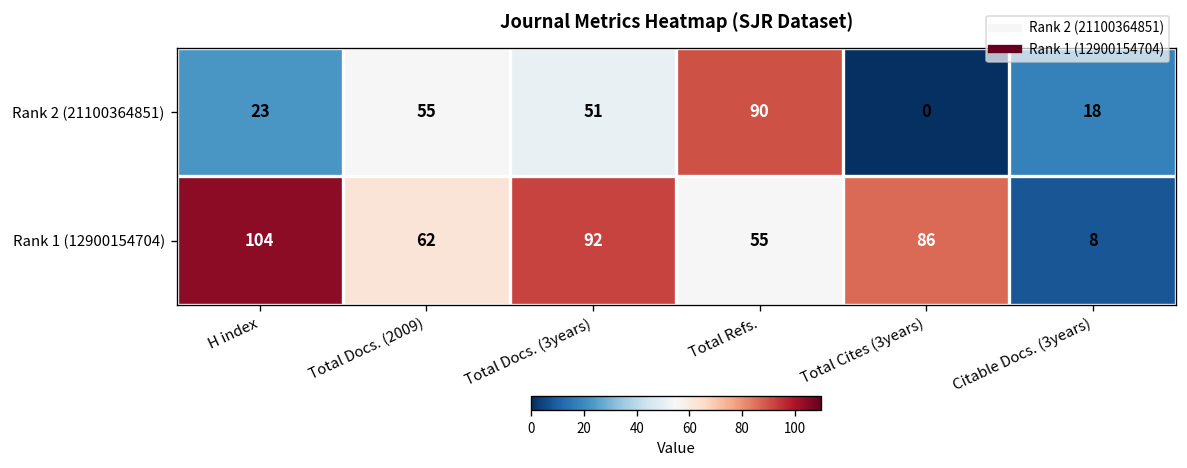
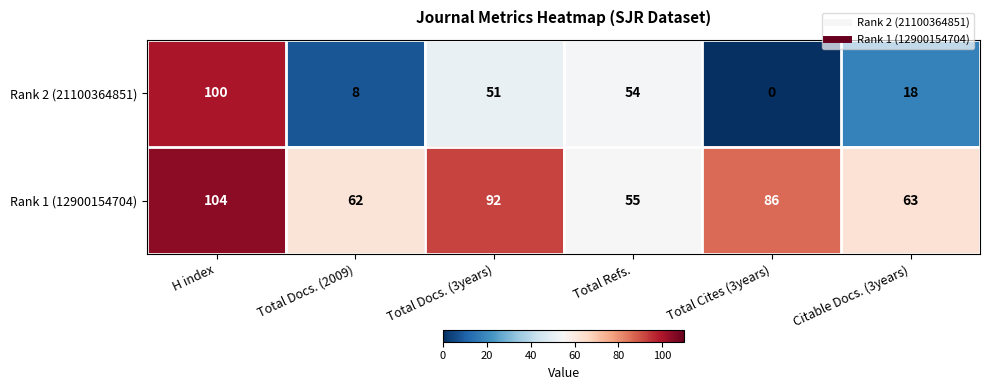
  {
    "Rank 2 (21100364851)": {
-     "H index": 23,
-     "Total Docs. (2009)": 55,
+     "H index": 100,
+     "Total Docs. (2009)": 8,
      "Total Docs. (3years)": 51,
-     "Total Refs.": 90,
+     "Total Refs.": 54,
      "Total Cites (3years)": 0,
      "Citable Docs. (3years)": 18
    },
    "Rank 1 (12900154704)": {
      "H index": 104,
      "Total Docs. (2009)": 62,
      "Total Docs. (3years)": 92,
      "Total Refs.": 55,
      "Total Cites (3years)": 86,
-     "Citable Docs. (3years)": 8
+     "Citable Docs. (3years)": 63
    }
  }
